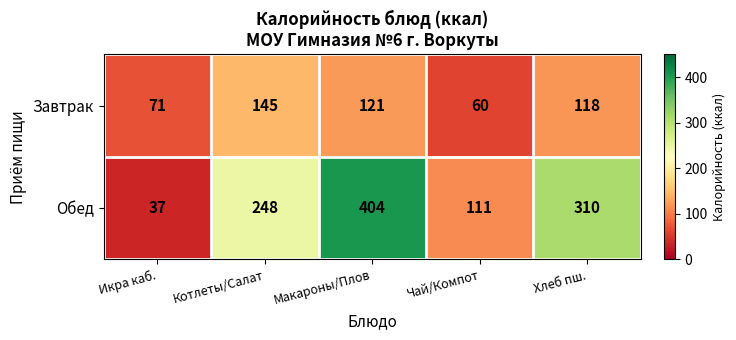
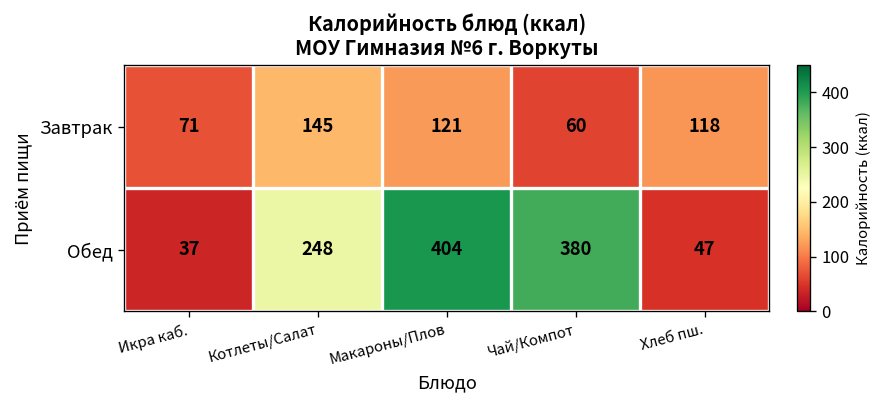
  {
    "Завтрак": {
      "Икра каб.": 71,
      "Котлеты/Салат": 145,
      "Макароны/Плов": 121,
      "Чай/Компот": 60,
      "Хлеб пш.": 118
    },
    "Обед": {
      "Икра каб.": 37,
      "Котлеты/Салат": 248,
      "Макароны/Плов": 404,
-     "Чай/Компот": 111,
-     "Хлеб пш.": 310
+     "Чай/Компот": 380,
+     "Хлеб пш.": 47
    }
  }
